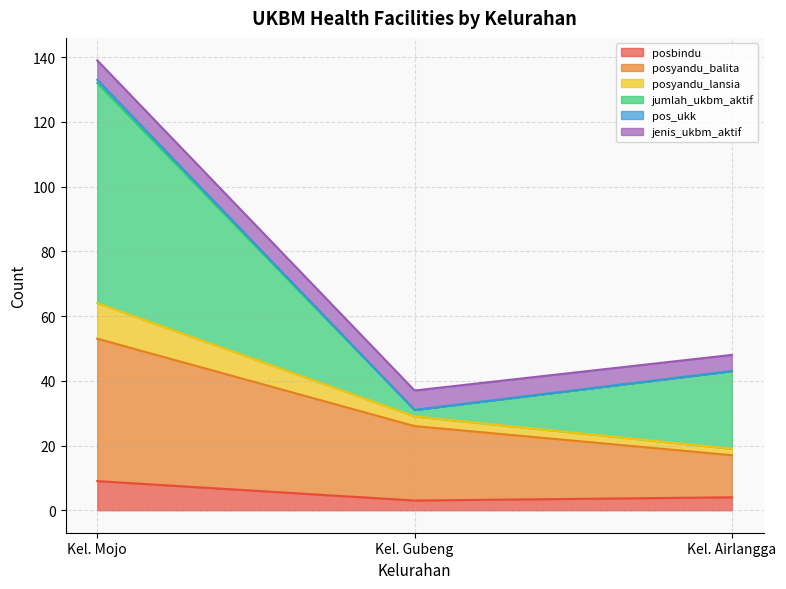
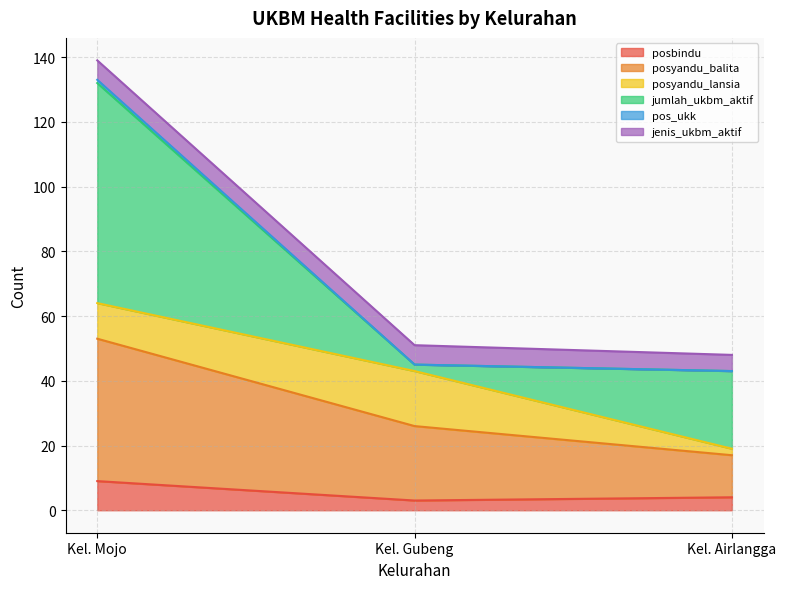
  {
    "posyandu_lansia": {
      "Kel. Mojo": 11,
-     "Kel. Gubeng": 3,
+     "Kel. Gubeng": 17,
      "Kel. Airlangga": 2
    },
    "jumlah_ukbm_aktif": {
      "Kel. Mojo": 68
    },
    "pos_ukk": {
      "Kel. Mojo": 1
    },
    "jenis_ukbm_aktif": {
      "Kel. Mojo": 6,
      "Kel. Gubeng": 6,
      "Kel. Airlangga": 5
    }
  }
